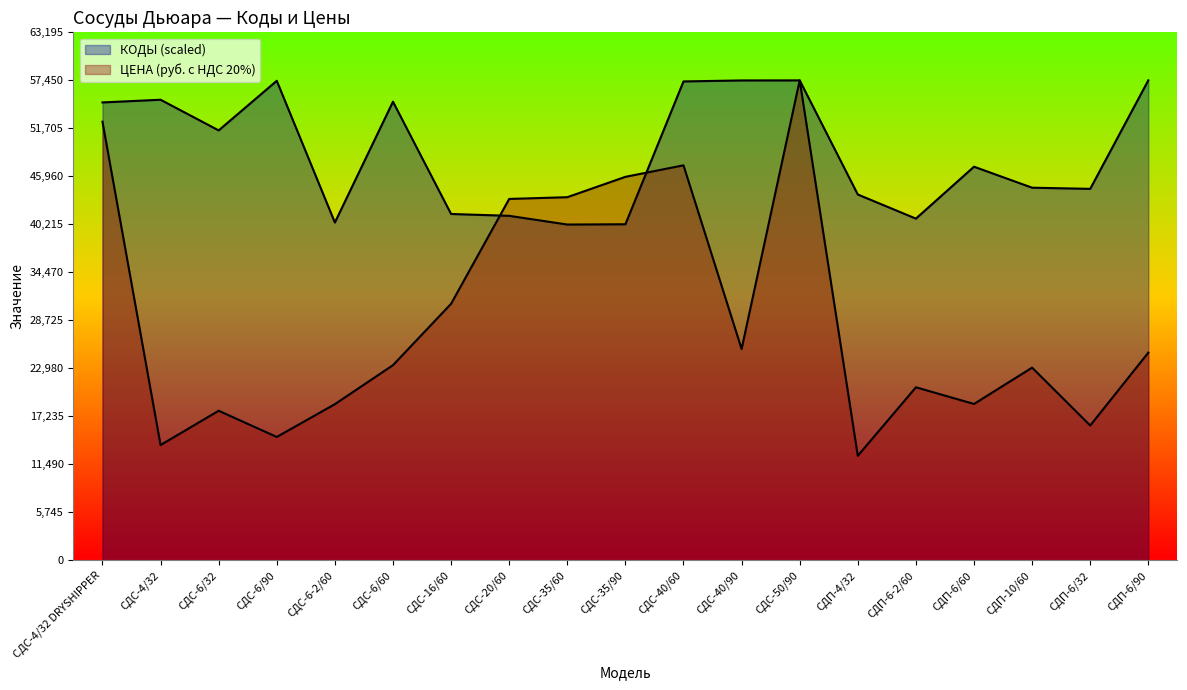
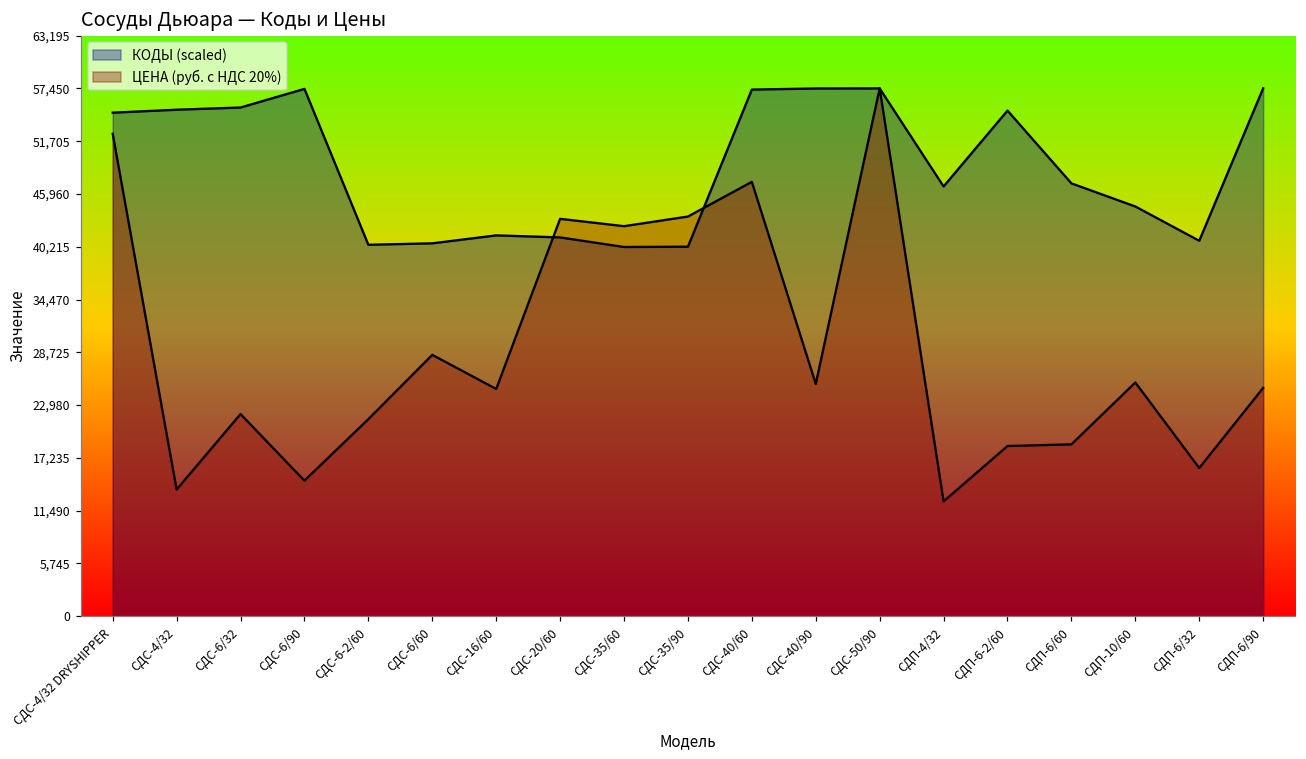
  {
    "КОДЫ (scaled)": {
      "СДС-4/32 DRYSHIPPER": "55,000",
      "СДС-4/32": "55,000",
-     "СДС-6/32": "51,000",
+     "СДС-6/32": "55,000",
      "СДС-6/90": "57,000",
      "СДС-6-2/60": "40,000",
-     "СДС-6/60": "55,000",
+     "СДС-6/60": "41,000",
      "СДС-16/60": "41,000",
      "СДС-20/60": "41,000",
      "СДС-35/60": "40,000",
      "СДС-35/90": "40,000",
      "СДС-40/60": "57,000",
      "СДС-40/90": "57,000",
-     "СДП-4/32": "44,000",
-     "СДП-6-2/60": "41,000",
+     "СДП-4/32": "47,000",
+     "СДП-6-2/60": "55,000",
      "СДП-6/60": "47,000",
      "СДП-10/60": "45,000",
-     "СДП-6/32": "44,000",
+     "СДП-6/32": "41,000",
      "СДП-6/90": "57,000"
    },
    "ЦЕНА (руб. с НДС 20%)": {
      "СДС-4/32 DRYSHIPPER": "53,000",
      "СДС-4/32": "14,000",
-     "СДС-6/32": "18,000",
+     "СДС-6/32": "22,000",
      "СДС-6/90": "15,000",
-     "СДС-6-2/60": "19,000",
-     "СДС-6/60": "23,000",
-     "СДС-16/60": "31,000",
+     "СДС-6-2/60": "21,000",
+     "СДС-6/60": "28,000",
+     "СДС-16/60": "25,000",
      "СДС-20/60": "43,000",
-     "СДС-35/60": "43,000",
-     "СДС-35/90": "46,000",
+     "СДС-35/60": "42,000",
+     "СДС-35/90": "44,000",
      "СДС-40/60": "47,000",
      "СДС-40/90": "25,000",
      "СДП-4/32": "13,000",
-     "СДП-6-2/60": "21,000",
+     "СДП-6-2/60": "19,000",
      "СДП-6/60": "19,000",
-     "СДП-10/60": "23,000",
+     "СДП-10/60": "25,000",
      "СДП-6/32": "16,000",
      "СДП-6/90": "25,000"
    }
  }
